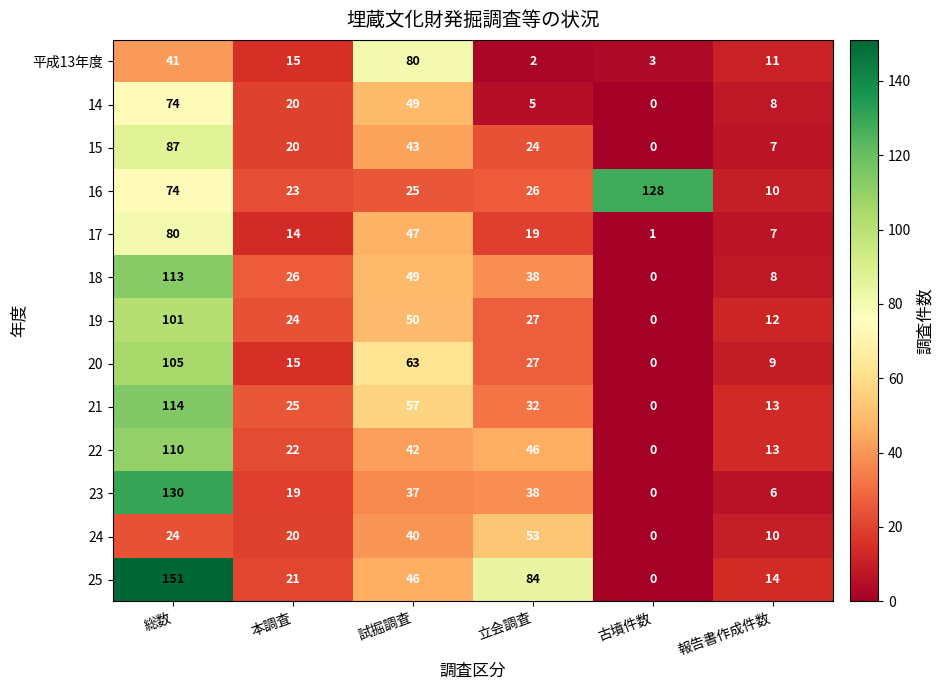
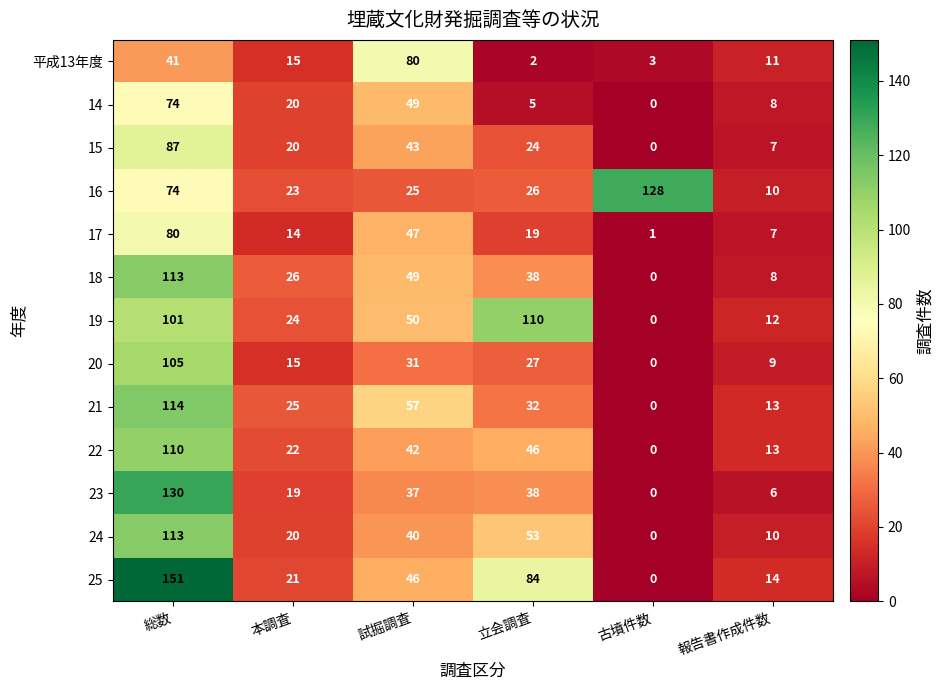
  {
    "平成13年度": {
      "総数": 41,
      "本調査": 15,
      "試掘調査": 80,
      "立会調査": 2,
      "古墳件数": 3,
      "報告書作成件数": 11
    },
    "14": {
      "総数": 74,
      "本調査": 20,
      "試掘調査": 49,
      "立会調査": 5,
      "古墳件数": 0,
      "報告書作成件数": 8
    },
    "15": {
      "総数": 87,
      "本調査": 20,
      "試掘調査": 43,
      "立会調査": 24,
      "古墳件数": 0,
      "報告書作成件数": 7
    },
    "16": {
      "総数": 74,
      "本調査": 23,
      "試掘調査": 25,
      "立会調査": 26,
      "古墳件数": 128,
      "報告書作成件数": 10
    },
    "17": {
      "総数": 80,
      "本調査": 14,
      "試掘調査": 47,
      "立会調査": 19,
      "古墳件数": 1,
      "報告書作成件数": 7
    },
    "18": {
      "総数": 113,
      "本調査": 26,
      "試掘調査": 49,
      "立会調査": 38,
      "古墳件数": 0,
      "報告書作成件数": 8
    },
    "19": {
      "総数": 101,
      "本調査": 24,
      "試掘調査": 50,
-     "立会調査": 27,
+     "立会調査": 110,
      "古墳件数": 0,
      "報告書作成件数": 12
    },
    "20": {
      "総数": 105,
      "本調査": 15,
-     "試掘調査": 63,
+     "試掘調査": 31,
      "立会調査": 27,
      "古墳件数": 0,
      "報告書作成件数": 9
    },
    "21": {
      "総数": 114,
      "本調査": 25,
      "試掘調査": 57,
      "立会調査": 32,
      "古墳件数": 0,
      "報告書作成件数": 13
    },
    "22": {
      "総数": 110,
      "本調査": 22,
      "試掘調査": 42,
      "立会調査": 46,
      "古墳件数": 0,
      "報告書作成件数": 13
    },
    "23": {
      "総数": 130,
      "本調査": 19,
      "試掘調査": 37,
      "立会調査": 38,
      "古墳件数": 0,
      "報告書作成件数": 6
    },
    "24": {
-     "総数": 24,
+     "総数": 113,
      "本調査": 20,
      "試掘調査": 40,
      "立会調査": 53,
      "古墳件数": 0,
      "報告書作成件数": 10
    },
    "25": {
      "総数": 151,
      "本調査": 21,
      "試掘調査": 46,
      "立会調査": 84,
      "古墳件数": 0,
      "報告書作成件数": 14
    }
  }
